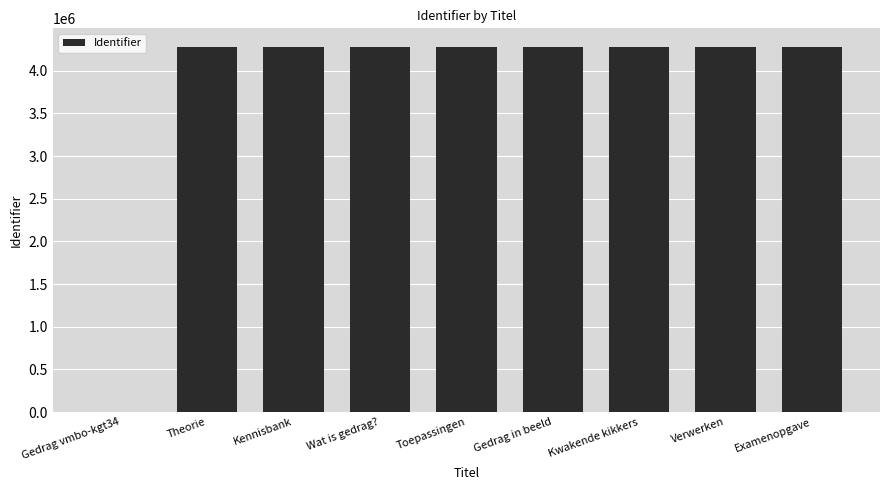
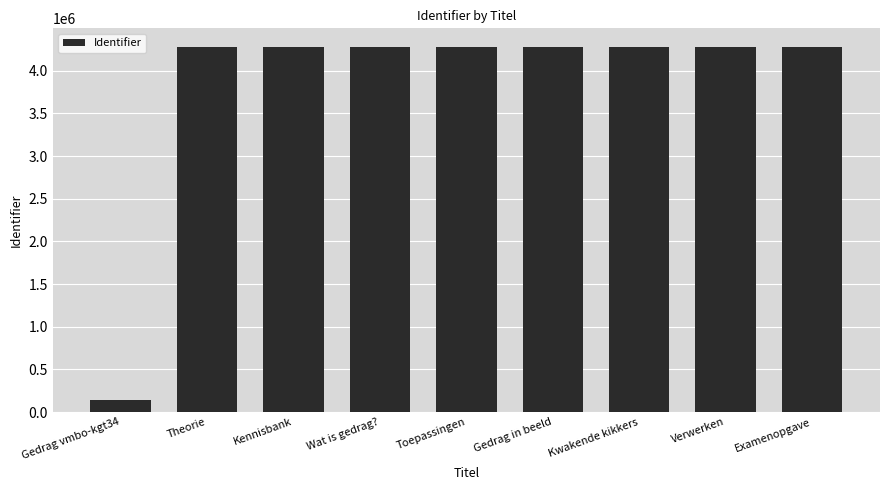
  {
-   "Gedrag vmbo-kgt34": 0,
+   "Gedrag vmbo-kgt34": 100000,
    "Theorie": 4300000,
    "Kennisbank": 4300000,
    "Wat is gedrag?": 4300000,
    "Toepassingen": 4300000,
    "Gedrag in beeld": 4300000,
    "Kwakende kikkers": 4300000,
    "Verwerken": 4300000,
    "Examenopgave": 4300000
  }
